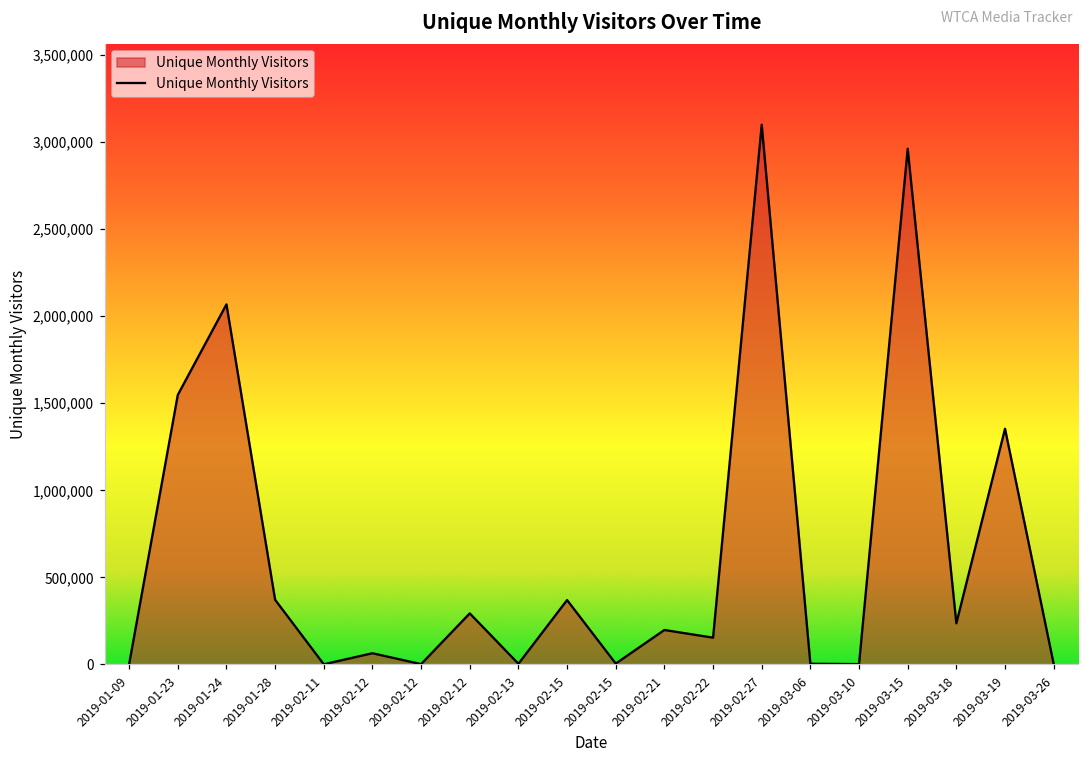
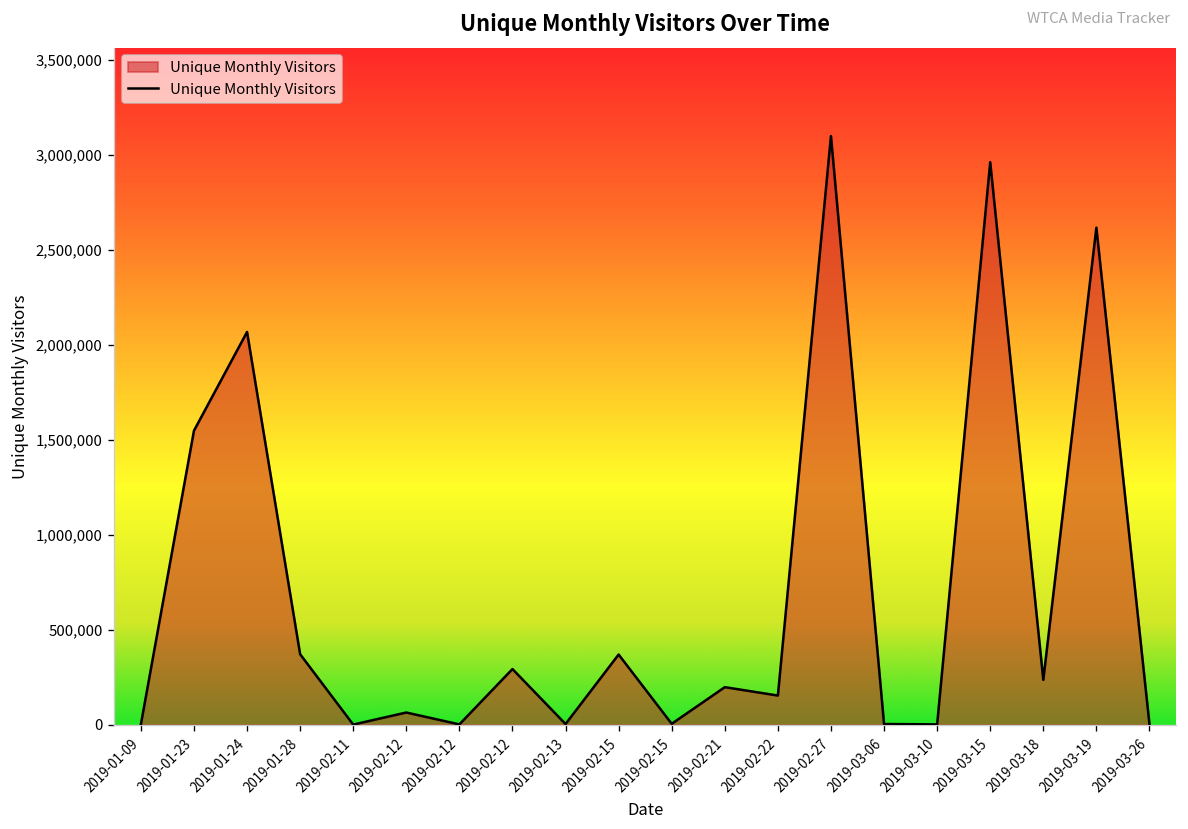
  {
    "2019-01-09": "0",
    "2019-01-23": "1,550,000",
    "2019-01-24": "2,070,000",
    "2019-01-28": "370,000",
    "2019-02-11": "0",
    "2019-02-13": "0",
    "2019-02-21": "200,000",
    "2019-02-22": "150,000",
    "2019-02-27": "3,100,000",
    "2019-03-06": "0",
    "2019-03-10": "0",
    "2019-03-15": "2,960,000",
    "2019-03-18": "240,000",
-   "2019-03-19": "1,350,000",
+   "2019-03-19": "2,620,000",
    "2019-03-26": "0"
  }
